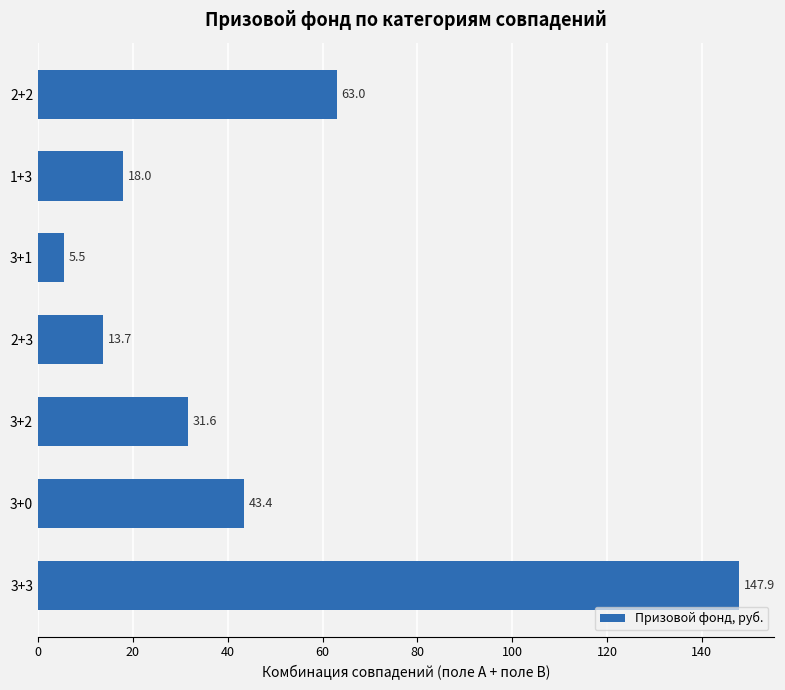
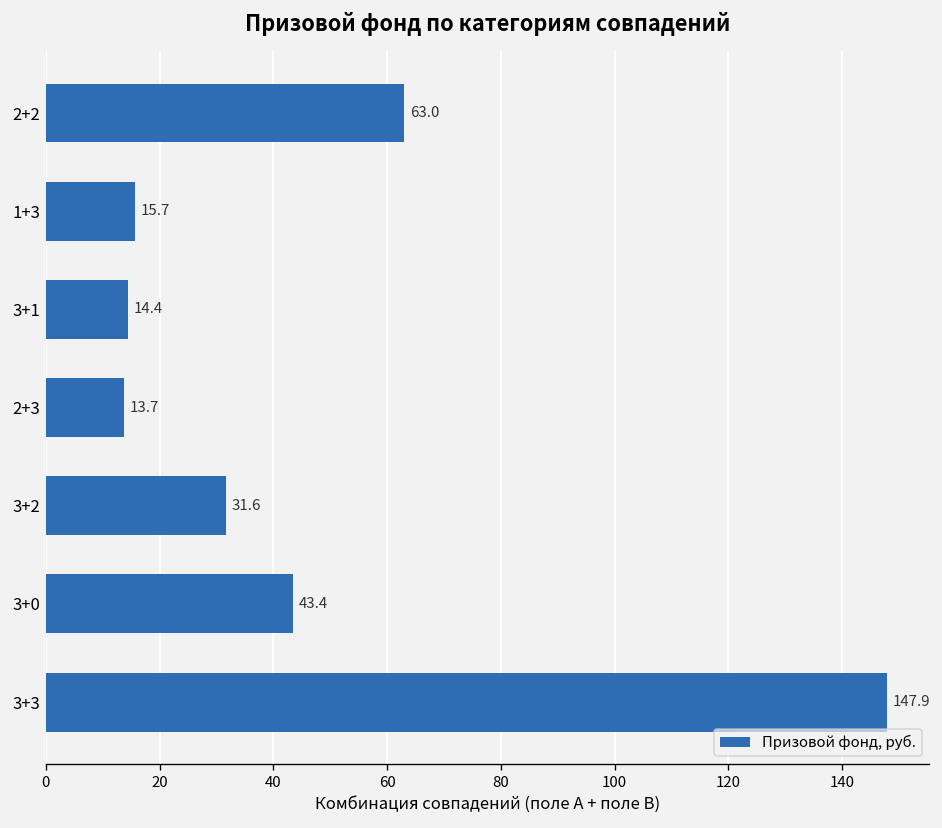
  {
    "2+2": 63.0,
-   "1+3": 18.0,
-   "3+1": 5.5,
+   "1+3": 15.7,
+   "3+1": 14.4,
    "2+3": 13.7,
    "3+2": 31.6,
    "3+0": 43.4,
    "3+3": 147.9
  }
